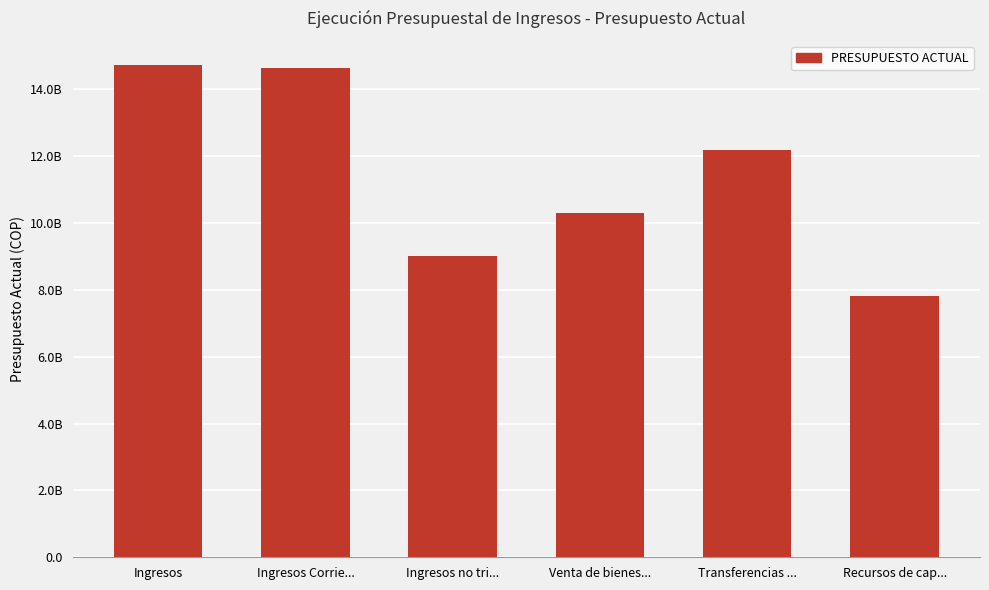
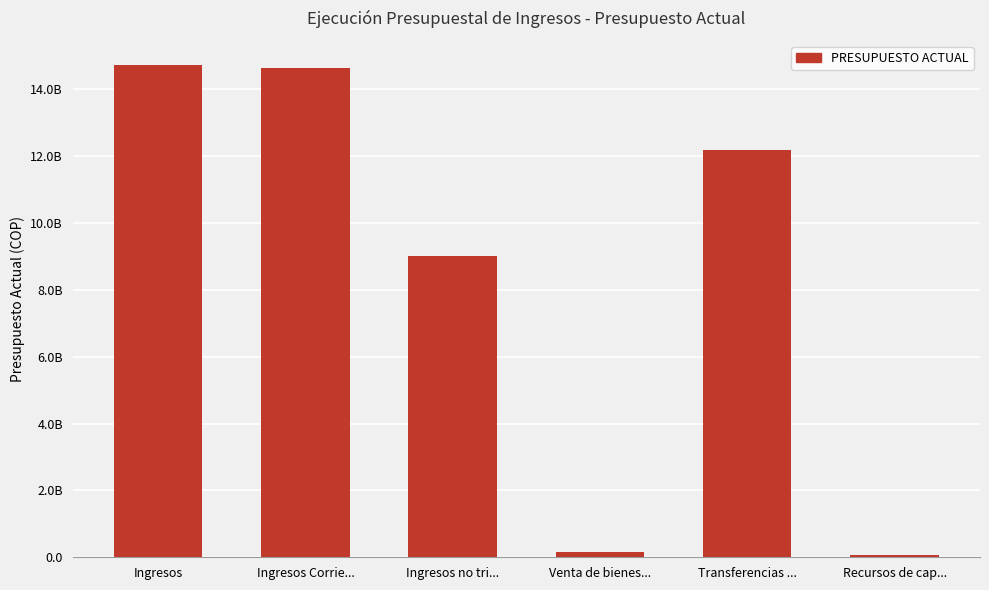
  {
    "Ingresos": 14700000000,
    "Ingresos Corrie...": 14600000000,
    "Ingresos no tri...": 9000000000,
-   "Venta de bienes...": 10300000000,
+   "Venta de bienes...": 200000000,
    "Transferencias ...": 12200000000,
-   "Recursos de cap...": 7800000000
+   "Recursos de cap...": 100000000
  }
